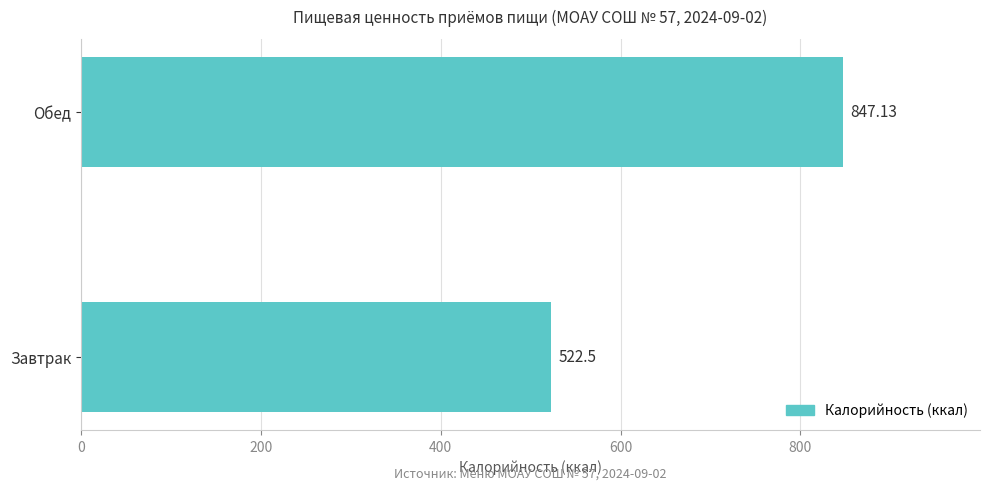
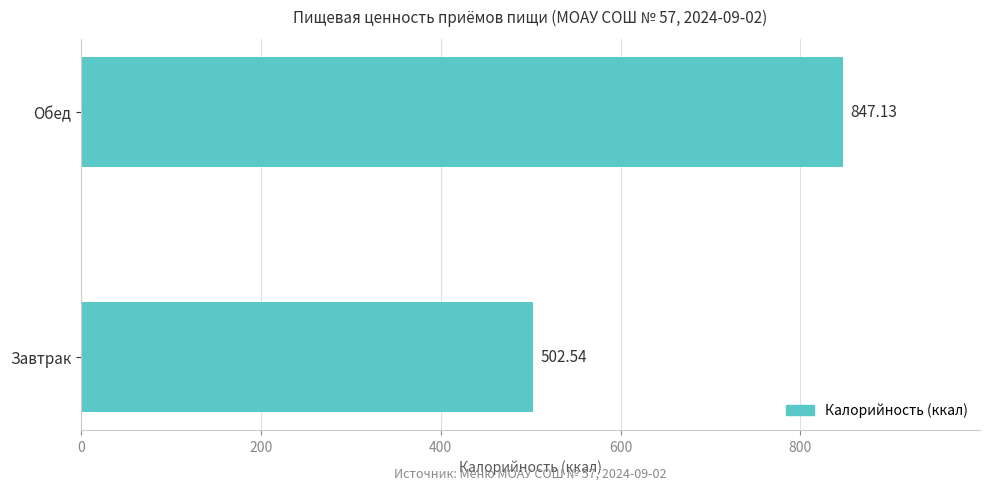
  {
    "Обед": 847.13,
-   "Завтрак": 522.5
+   "Завтрак": 502.54
  }
